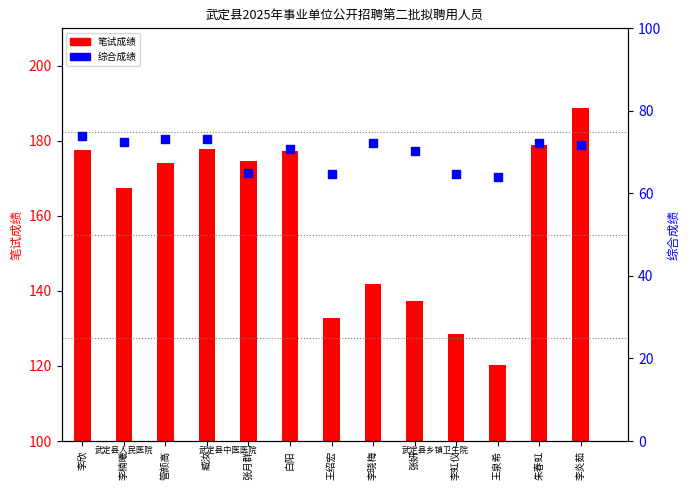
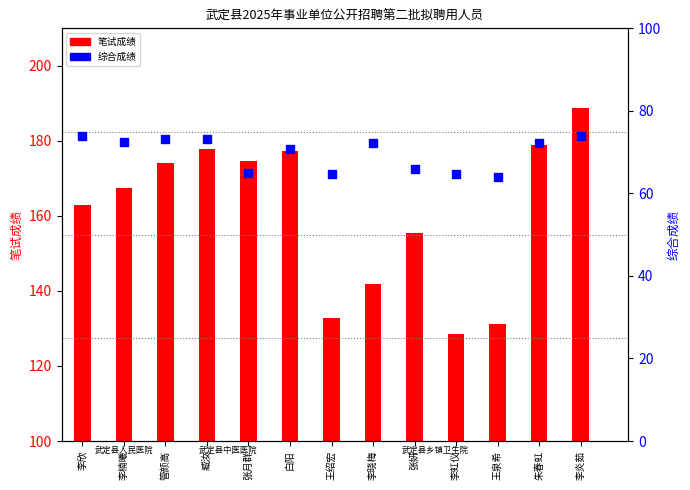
  {
    "笔试成绩": {
-     "李欣": 178,
+     "李欣": 163,
      "李楠曦": 168,
      "管颜高": 174,
      "臧汝": 178,
      "张月群": 175,
      "白阳": 177,
      "王绍宏": 133,
      "李晓梅": 142,
-     "张妍": 137,
+     "张妍": 156,
      "李虹仪": 128,
-     "王泉希": 120,
+     "王泉希": 131,
      "朱春虹": 179,
      "李炎茹": 189
    },
    "综合成绩": {
-     "张妍": 70,
-     "李炎茹": 72
+     "张妍": 66,
+     "李炎茹": 74
    }
  }
